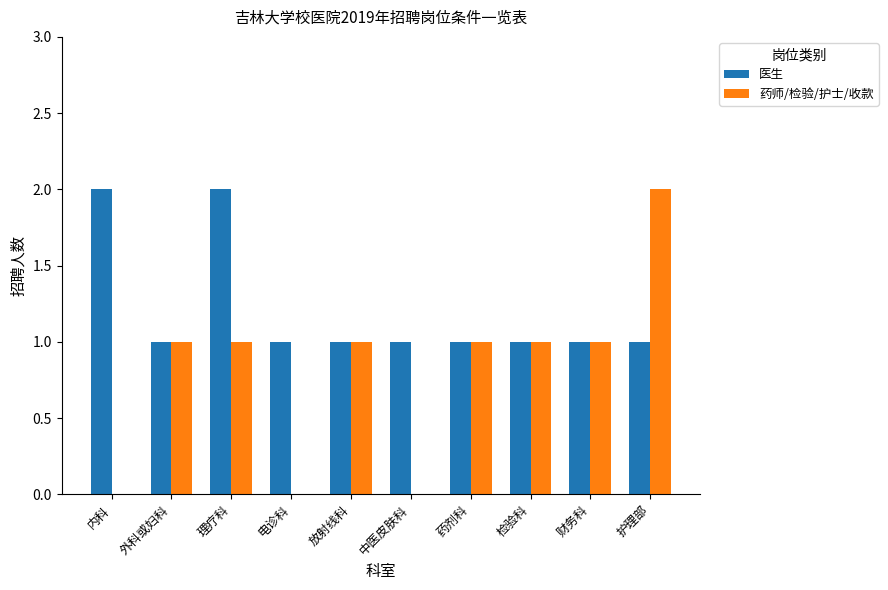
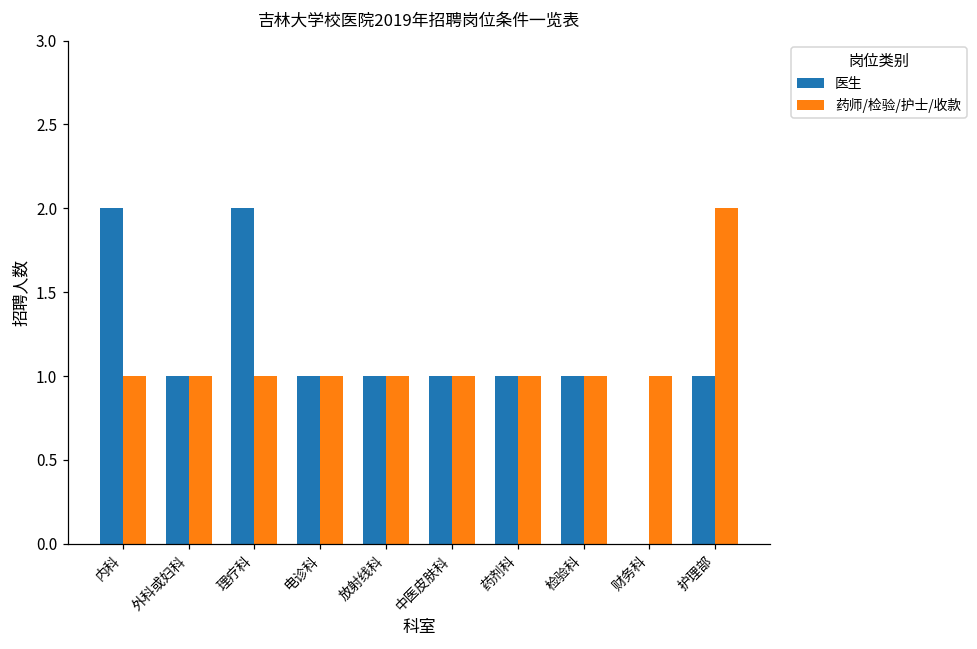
  {
    "医生": {
      "内科": 2,
      "外科或妇科": 1,
      "理疗科": 2,
      "电诊科": 1,
      "放射线科": 1,
      "中医皮肤科": 1,
      "药剂科": 1,
      "检验科": 1,
-     "财务科": 1,
+     "财务科": 0,
      "护理部": 1
    },
    "药师/检验/护士/收款": {
-     "内科": 0,
+     "内科": 1,
      "外科或妇科": 1,
      "理疗科": 1,
-     "电诊科": 0,
+     "电诊科": 1,
      "放射线科": 1,
-     "中医皮肤科": 0,
+     "中医皮肤科": 1,
      "药剂科": 1,
      "检验科": 1,
      "财务科": 1,
      "护理部": 2
    }
  }
